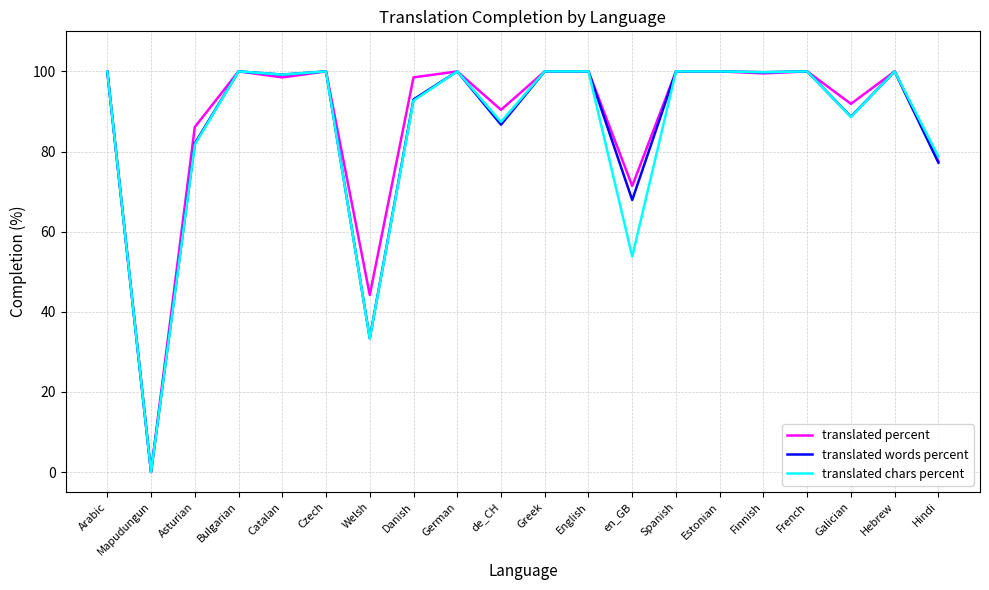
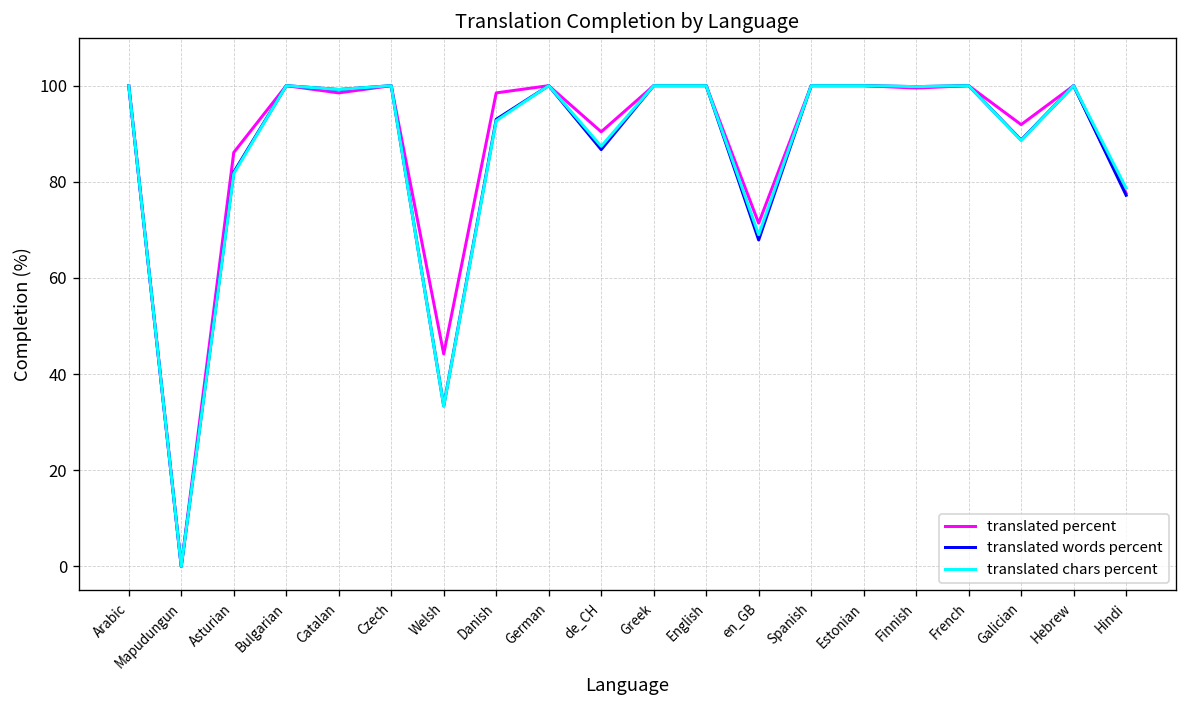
  {
    "translated percent": {
      "Asturian": 86,
      "Catalan": 99,
      "Welsh": 44,
      "Danish": 99,
      "de_CH": 90,
      "en_GB": 71,
      "Galician": 92
    },
    "translated words percent": {
      "de_CH": 87,
      "en_GB": 68
    },
    "translated chars percent": {
      "de_CH": 87,
-     "en_GB": 54,
+     "en_GB": 69,
      "Hindi": 79
    }
  }
